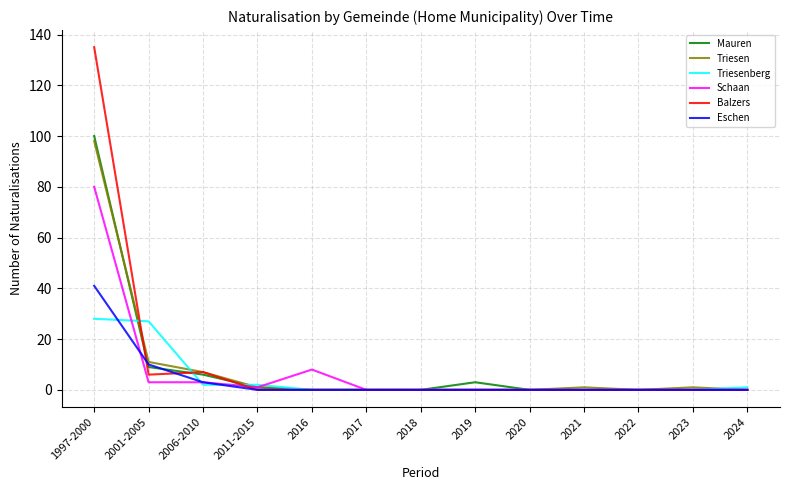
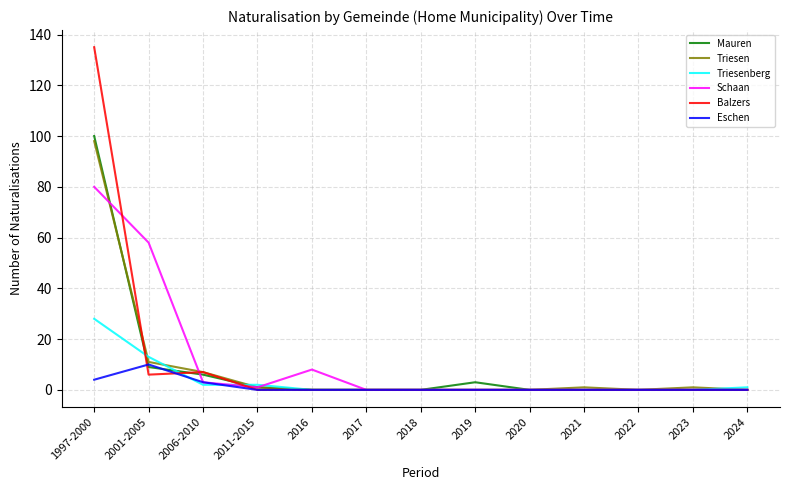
  {
    "Mauren": {
      "1997-2000": 100,
      "2019": 3
    },
    "Triesen": {
      "1997-2000": 98,
      "2001-2005": 11,
      "2021": 1,
      "2023": 1
    },
    "Triesenberg": {
      "1997-2000": 28,
-     "2001-2005": 27,
+     "2001-2005": 13,
      "2024": 1
    },
    "Schaan": {
      "1997-2000": 80,
-     "2001-2005": 3,
+     "2001-2005": 58,
      "2016": 8
    },
    "Balzers": {
      "1997-2000": 135,
      "2001-2005": 6
    },
    "Eschen": {
-     "1997-2000": 41
+     "1997-2000": 4
    }
  }
